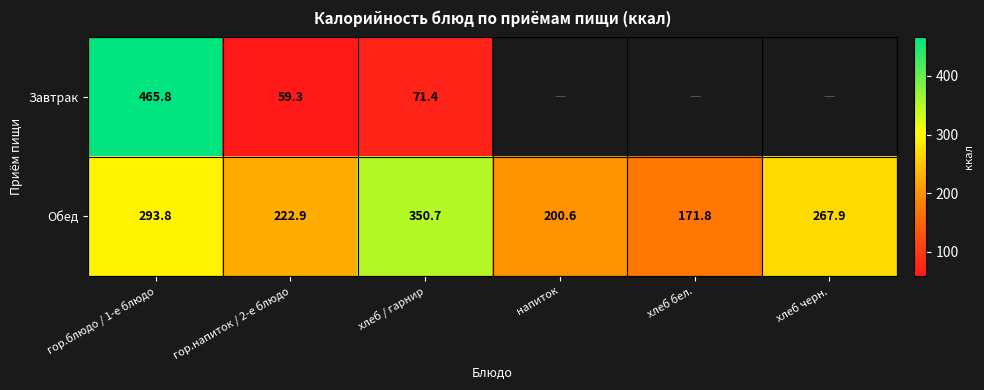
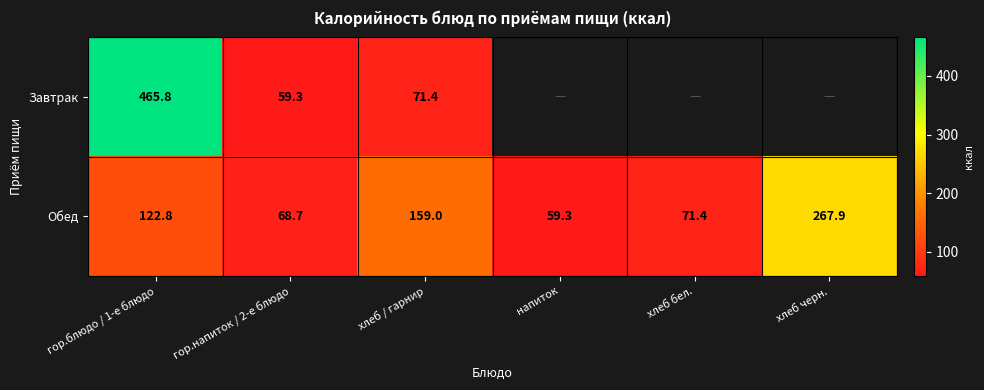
  {
    "Завтрак": {
      "гор.блюдо / 1-е блюдо": 465.8,
      "гор.напиток / 2-е блюдо": 59.3,
      "хлеб / гарнир": 71.4
    },
    "Обед": {
-     "гор.блюдо / 1-е блюдо": 293.8,
-     "гор.напиток / 2-е блюдо": 222.9,
-     "хлеб / гарнир": 350.7,
-     "напиток": 200.6,
-     "хлеб бел.": 171.8,
+     "гор.блюдо / 1-е блюдо": 122.8,
+     "гор.напиток / 2-е блюдо": 68.7,
+     "хлеб / гарнир": 159.0,
+     "напиток": 59.3,
+     "хлеб бел.": 71.4,
      "хлеб черн.": 267.9
    }
  }
